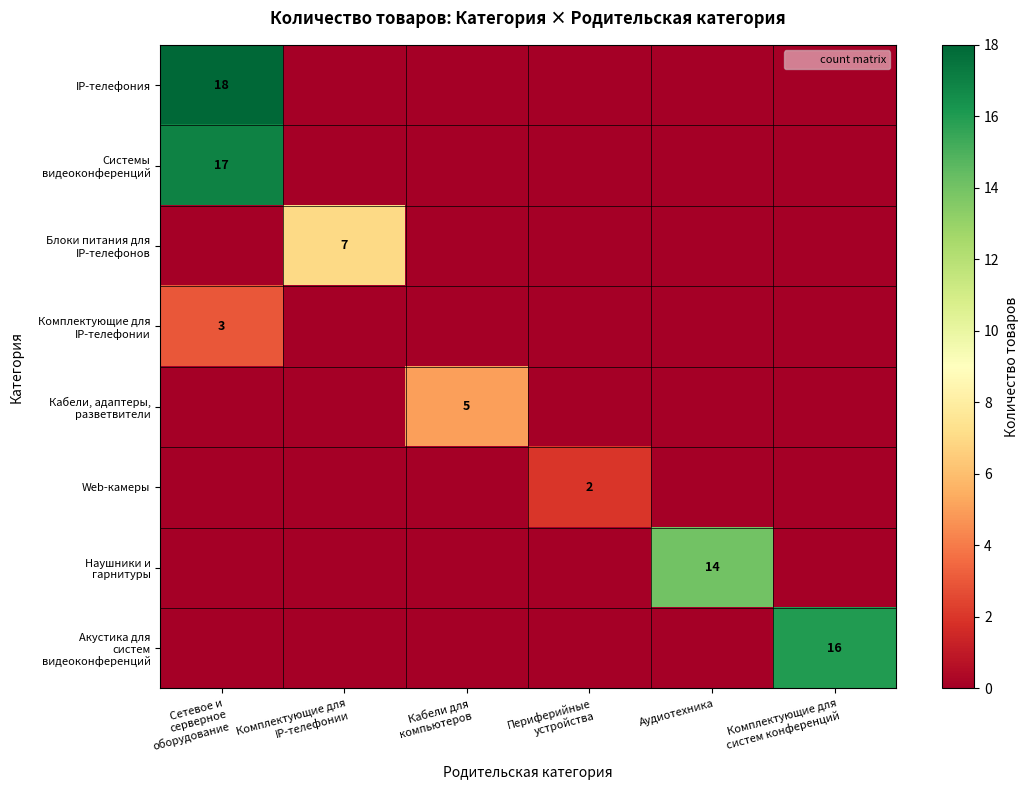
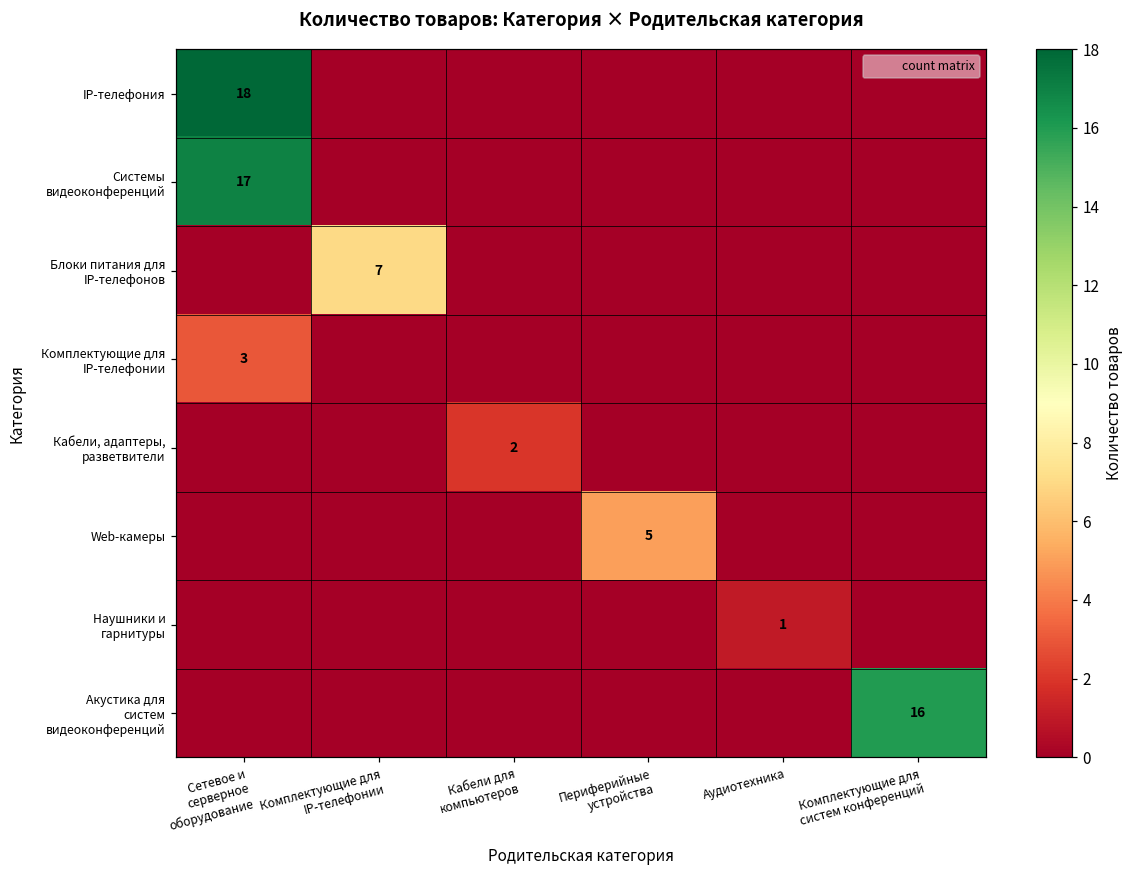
  {
    "IP-телефония": {
      "Сетевое и серверное оборудование": 18
    },
    "Системы видеоконференций": {
      "Сетевое и серверное оборудование": 17
    },
    "Блоки питания для IP-телефонов": {
      "Комплектующие для IP-телефонии": 7
    },
    "Комплектующие для IP-телефонии": {
      "Сетевое и серверное оборудование": 3
    },
    "Кабели, адаптеры, разветвители": {
-     "Кабели для компьютеров": 5
+     "Кабели для компьютеров": 2
    },
    "Web-камеры": {
-     "Периферийные устройства": 2
+     "Периферийные устройства": 5
    },
    "Наушники и гарнитуры": {
-     "Аудиотехника": 14
+     "Аудиотехника": 1
    },
    "Акустика для систем видеоконференций": {
      "Комплектующие для систем конференций": 16
    }
  }
